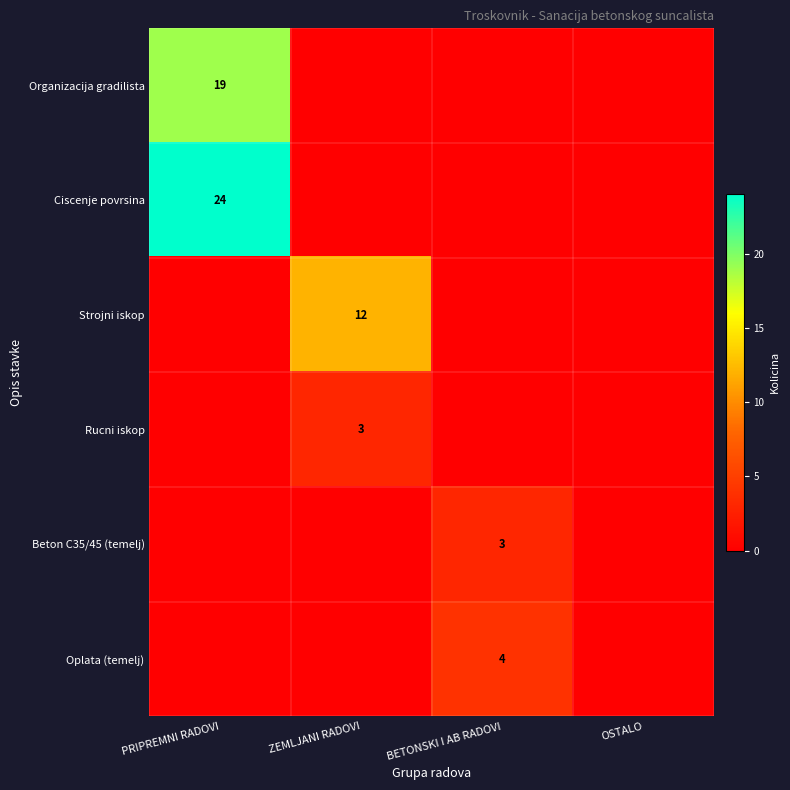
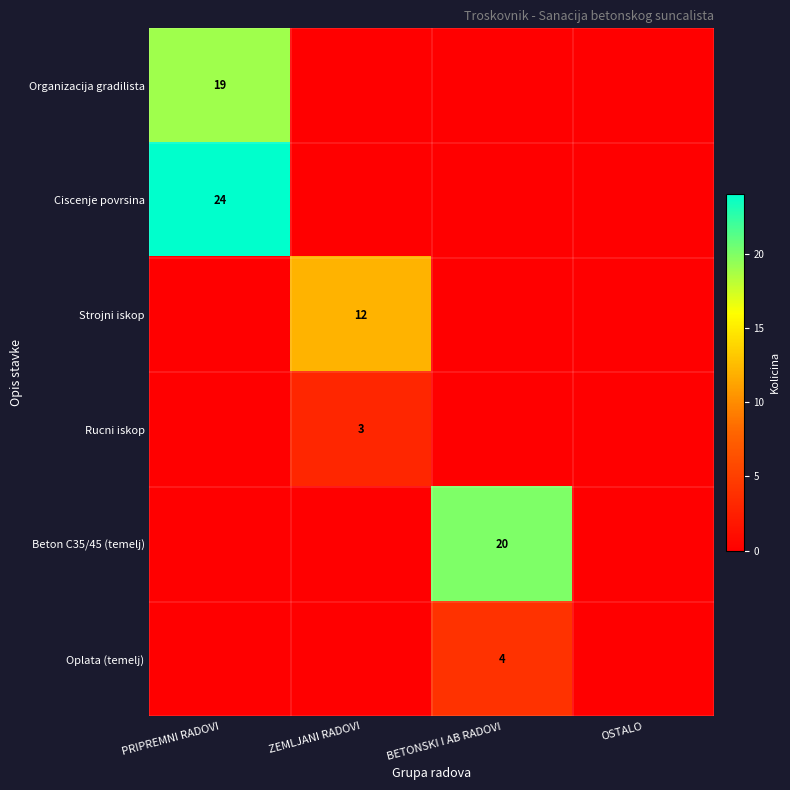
  {
    "Organizacija gradilista": {
      "PRIPREMNI RADOVI": 19
    },
    "Ciscenje povrsina": {
      "PRIPREMNI RADOVI": 24
    },
    "Strojni iskop": {
      "ZEMLJANI RADOVI": 12
    },
    "Rucni iskop": {
      "ZEMLJANI RADOVI": 3
    },
    "Beton C35/45 (temelj)": {
-     "BETONSKI I AB RADOVI": 3
+     "BETONSKI I AB RADOVI": 20
    },
    "Oplata (temelj)": {
      "BETONSKI I AB RADOVI": 4
    }
  }
